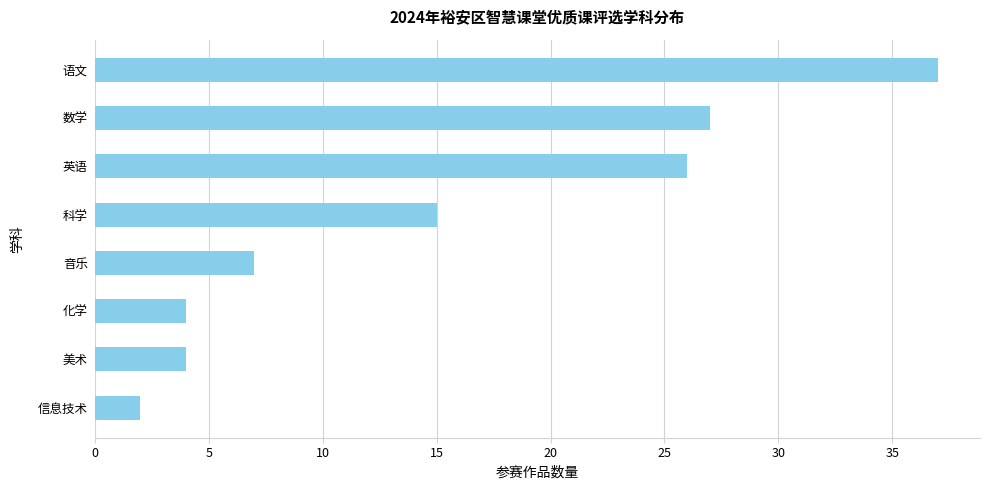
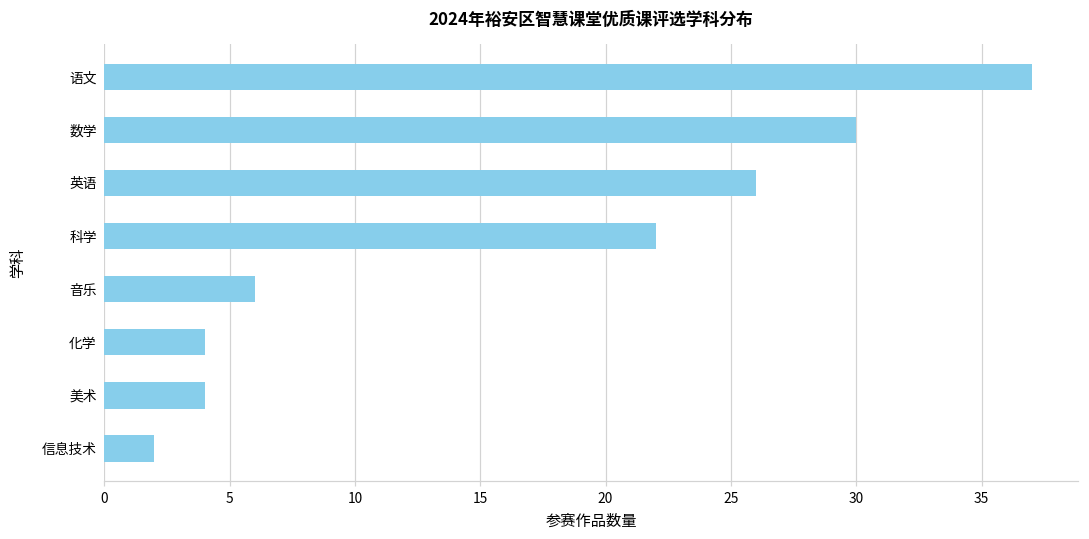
  {
    "语文": 37,
-   "数学": 27,
+   "数学": 30,
    "英语": 26,
-   "科学": 15,
-   "音乐": 7,
+   "科学": 22,
+   "音乐": 6,
    "化学": 4,
    "美术": 4,
    "信息技术": 2
  }
